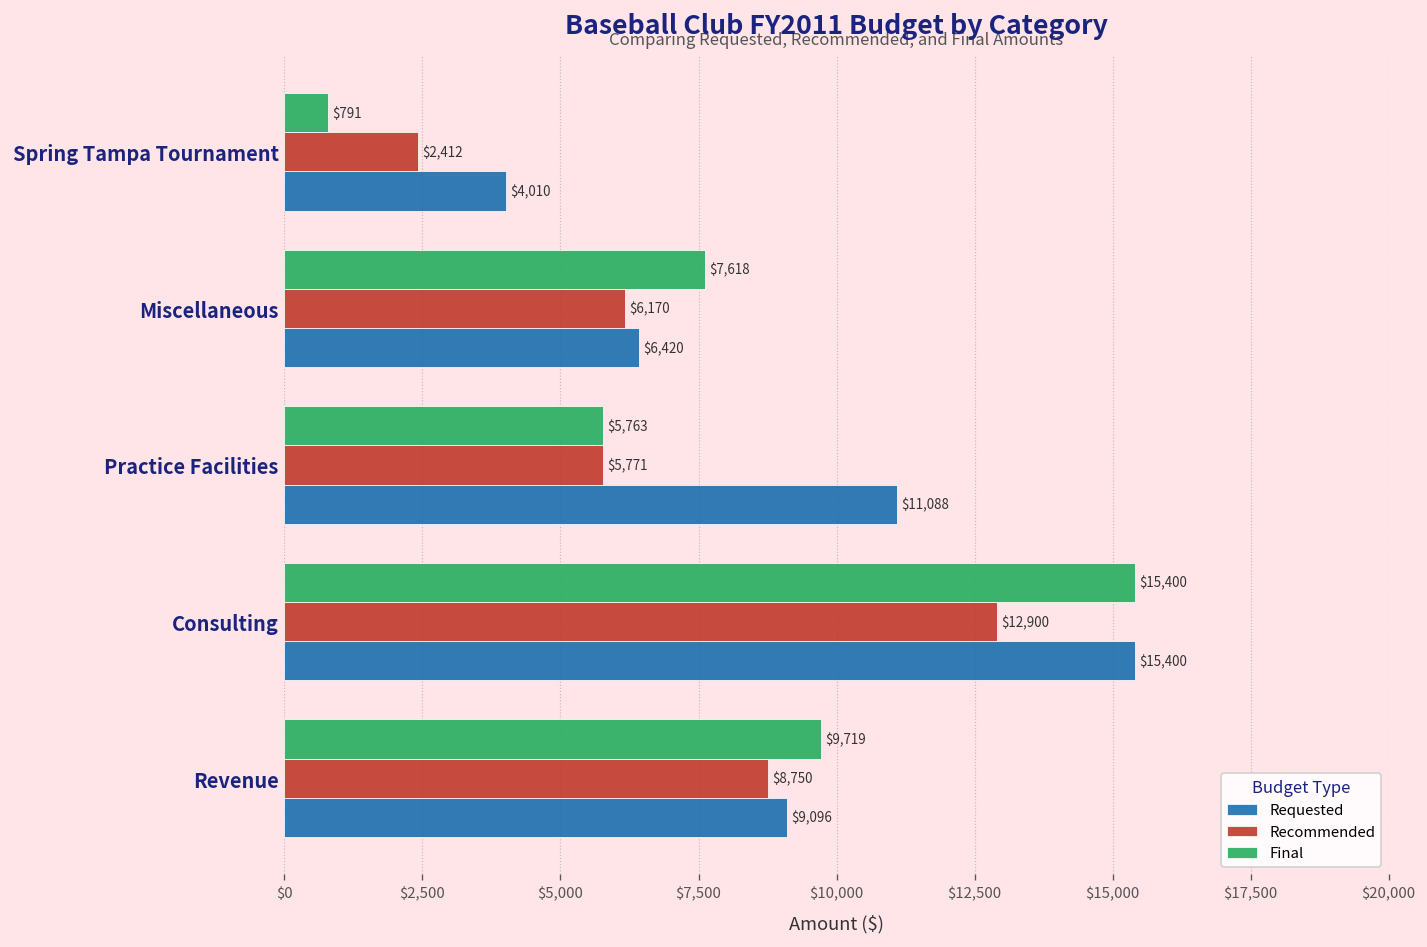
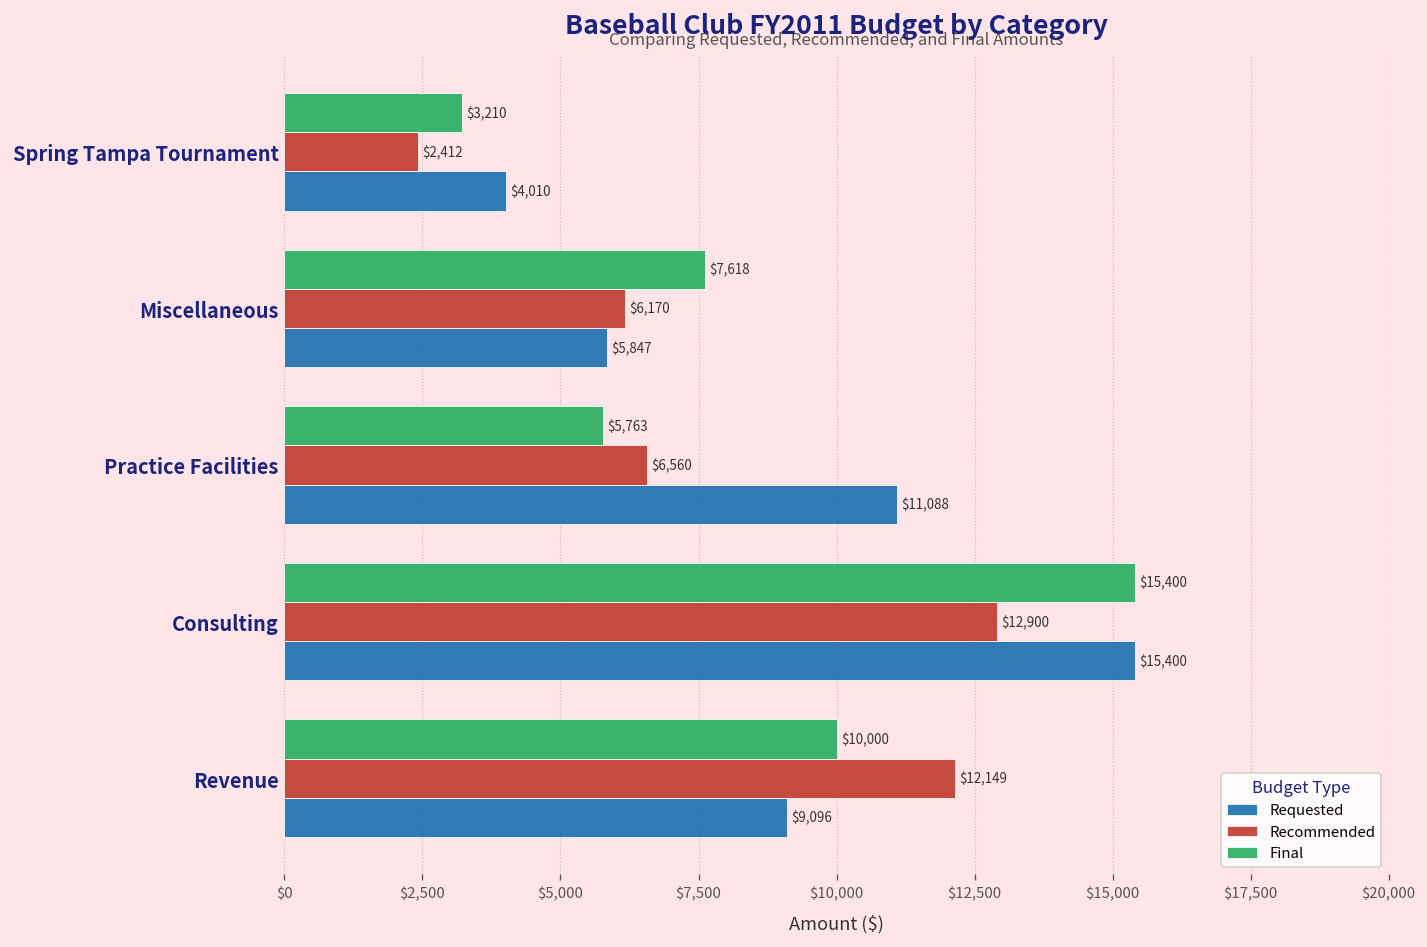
  {
    "Requested": {
      "Spring Tampa Tournament": "$4,010",
-     "Miscellaneous": "$6,420",
+     "Miscellaneous": "$5,847",
      "Practice Facilities": "$11,088",
      "Consulting": "$15,400",
      "Revenue": "$9,096"
    },
    "Recommended": {
      "Spring Tampa Tournament": "$2,412",
      "Miscellaneous": "$6,170",
-     "Practice Facilities": "$5,771",
+     "Practice Facilities": "$6,560",
      "Consulting": "$12,900",
-     "Revenue": "$8,750"
+     "Revenue": "$12,149"
    },
    "Final": {
-     "Spring Tampa Tournament": "$791",
+     "Spring Tampa Tournament": "$3,210",
      "Miscellaneous": "$7,618",
      "Practice Facilities": "$5,763",
      "Consulting": "$15,400",
-     "Revenue": "$9,719"
+     "Revenue": "$10,000"
    }
  }
